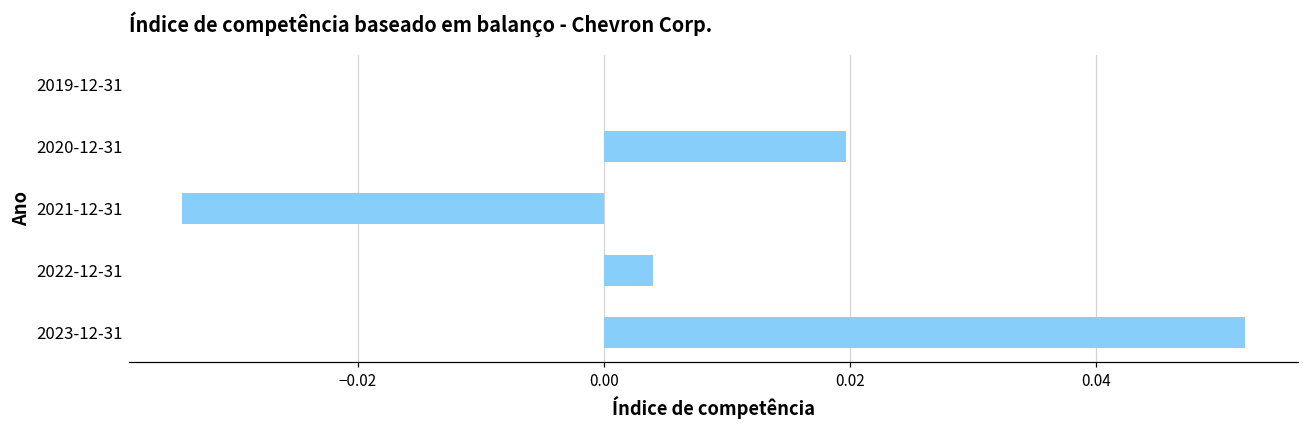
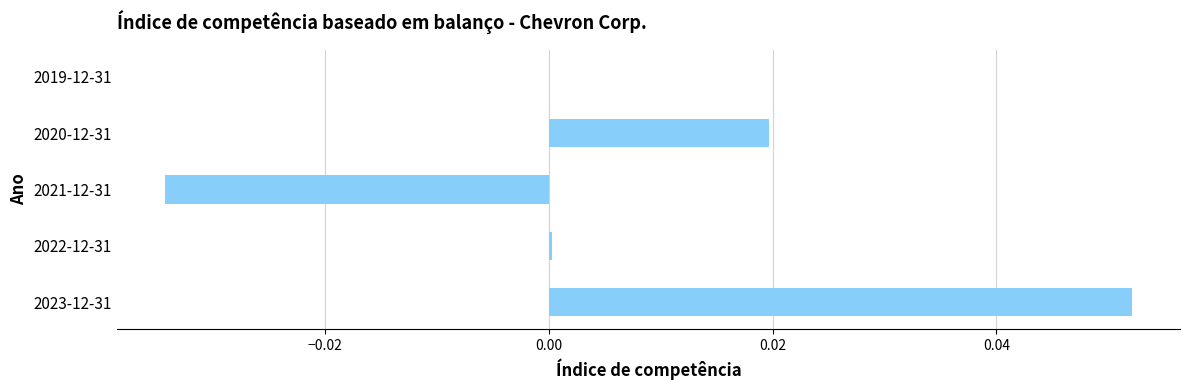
  {
    "2019-12-31": 0.0000,
    "2020-12-31": 0.0197,
    "2021-12-31": -0.0343,
-   "2022-12-31": 0.0040,
+   "2022-12-31": 0.0003,
    "2023-12-31": 0.0521
  }
